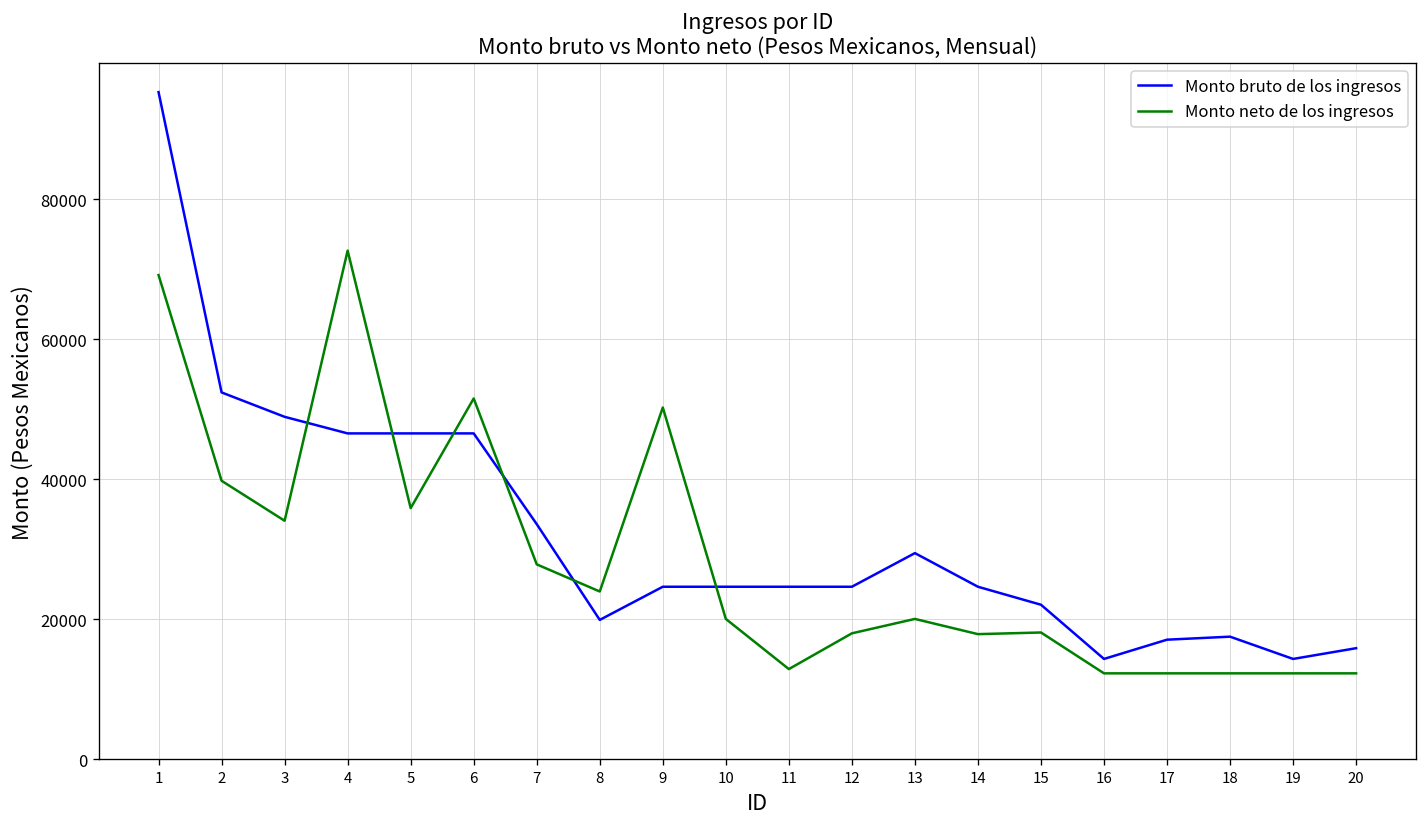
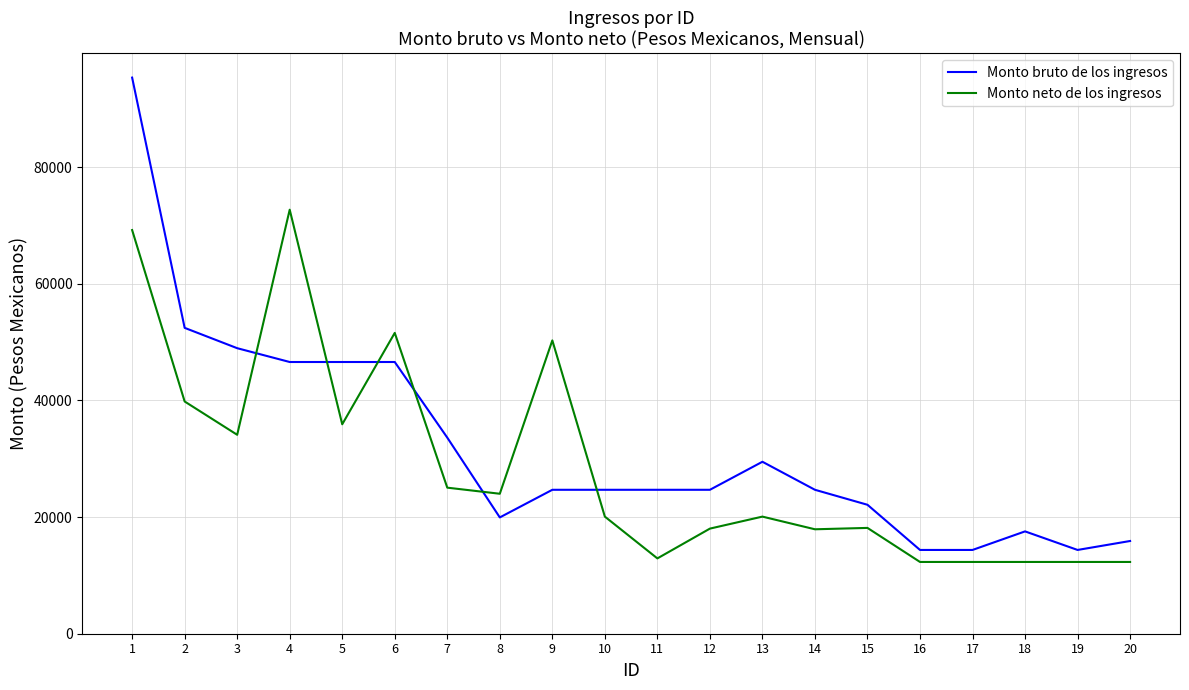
  {
    "Monto bruto de los ingresos": {
      "1": 95000,
      "2": 52000,
      "3": 49000,
      "4": 47000,
      "5": 47000,
      "6": 47000,
      "7": 34000,
      "8": 20000,
      "9": 25000,
      "10": 25000,
      "11": 25000,
      "12": 25000,
      "13": 29000,
      "14": 25000,
      "15": 22000,
      "16": 14000,
-     "17": 17000,
+     "17": 14000,
      "18": 18000,
      "19": 14000,
      "20": 16000
    },
    "Monto neto de los ingresos": {
      "1": 69000,
      "2": 40000,
      "3": 34000,
      "4": 73000,
      "5": 36000,
      "6": 52000,
-     "7": 28000,
+     "7": 25000,
      "8": 24000,
      "9": 50000,
      "10": 20000,
      "11": 13000,
      "12": 18000,
      "13": 20000,
      "14": 18000,
      "15": 18000,
      "16": 12000,
      "17": 12000,
      "18": 12000,
      "19": 12000,
      "20": 12000
    }
  }
